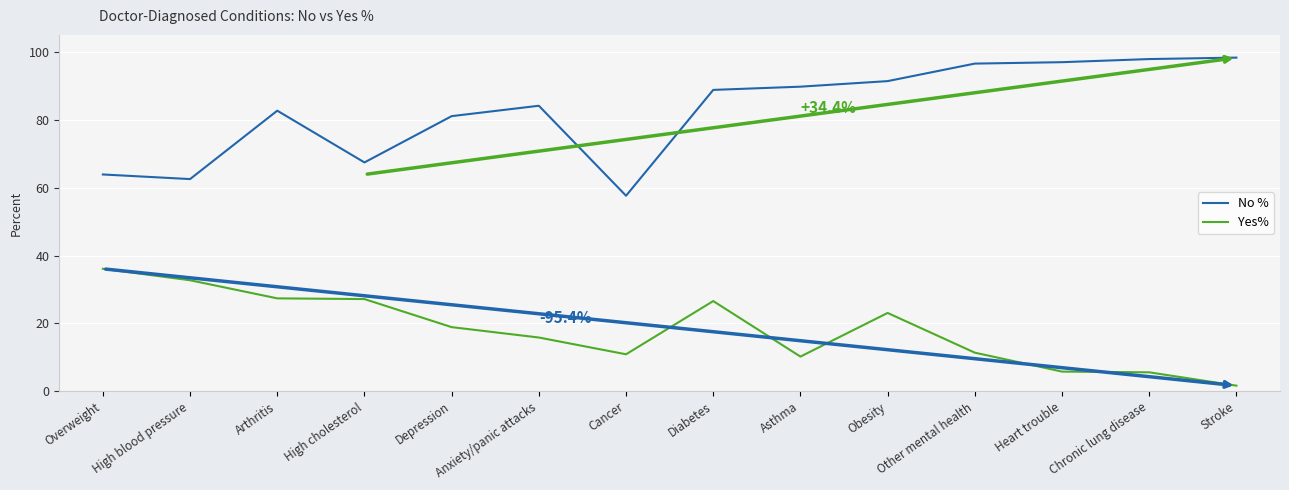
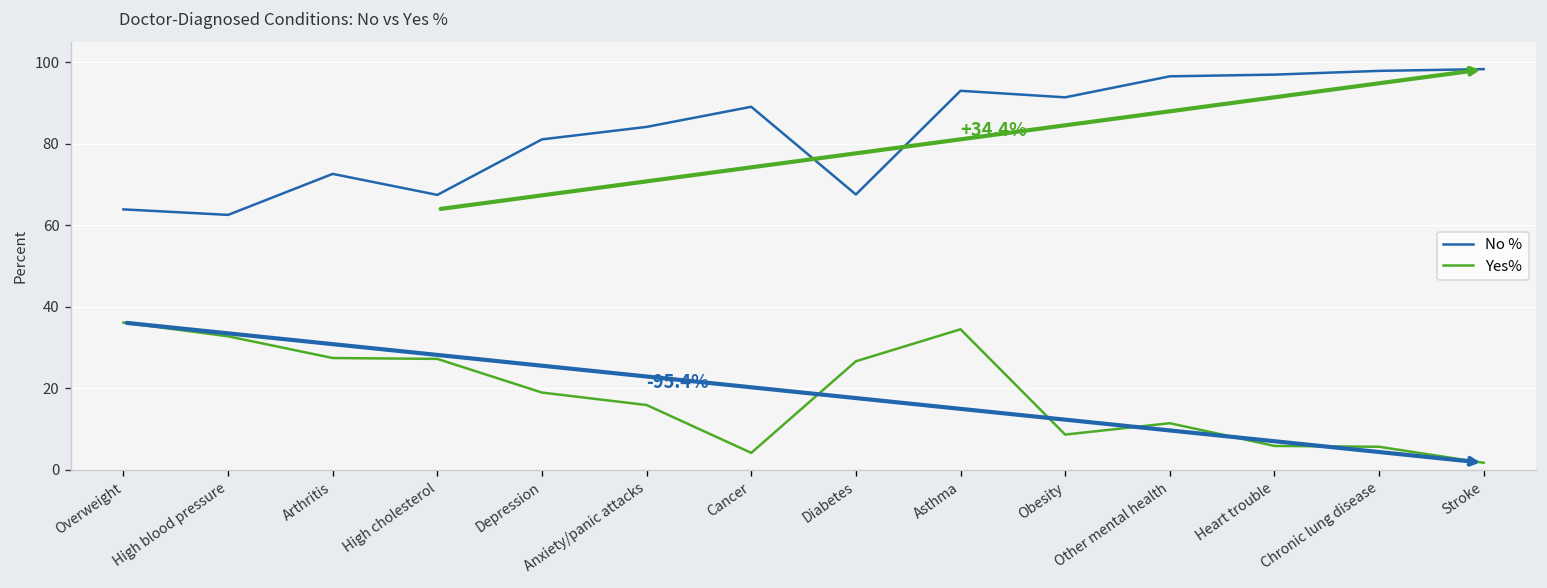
  {
    "No %": {
      "Overweight": 64,
      "High blood pressure": 63,
-     "Arthritis": 83,
+     "Arthritis": 73,
      "High cholesterol": 67,
      "Depression": 81,
      "Anxiety/panic attacks": 84,
-     "Cancer": 58,
-     "Diabetes": 89,
-     "Asthma": 90,
+     "Cancer": 89,
+     "Diabetes": 68,
+     "Asthma": 93,
      "Obesity": 91,
      "Other mental health": 97,
      "Heart trouble": 97,
      "Chronic lung disease": 98,
      "Stroke": 98
    },
    "Yes%": {
      "Overweight": 36,
      "High blood pressure": 33,
      "Arthritis": 27,
      "High cholesterol": 27,
      "Depression": 19,
-     "Cancer": 11,
+     "Cancer": 4,
      "Diabetes": 27,
-     "Asthma": 10,
-     "Obesity": 23,
+     "Asthma": 34,
+     "Obesity": 9,
      "Other mental health": 11,
      "Heart trouble": 6,
      "Chronic lung disease": 6,
      "Stroke": 2
    }
  }
